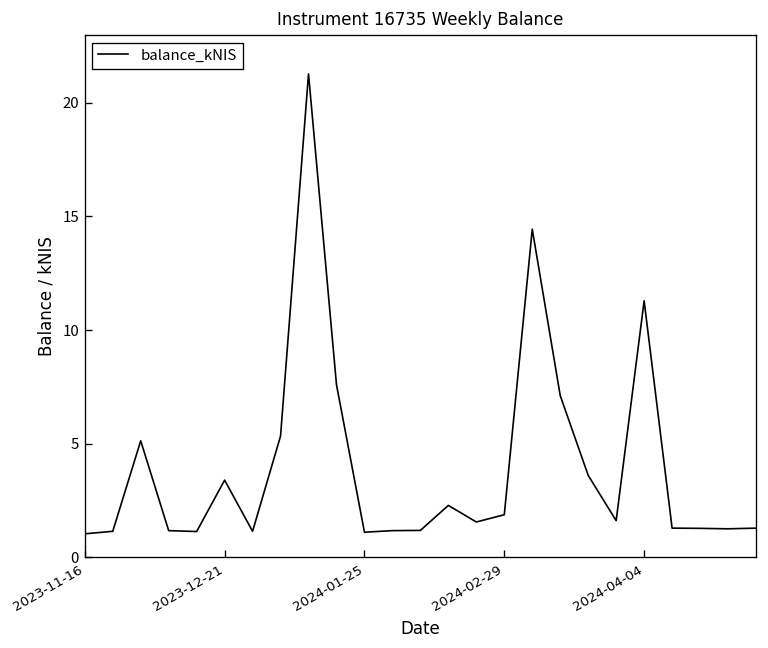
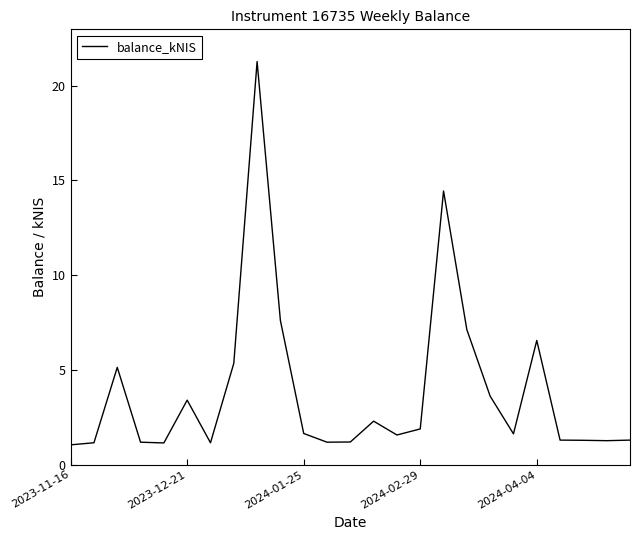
  {
    "2023-11-16": 1.0,
    "2023-12-21": 3.4,
-   "2024-01-25": 1.1,
+   "2024-01-25": 1.6,
    "2024-02-29": 1.9,
-   "2024-04-04": 11.3
+   "2024-04-04": 6.6
  }
